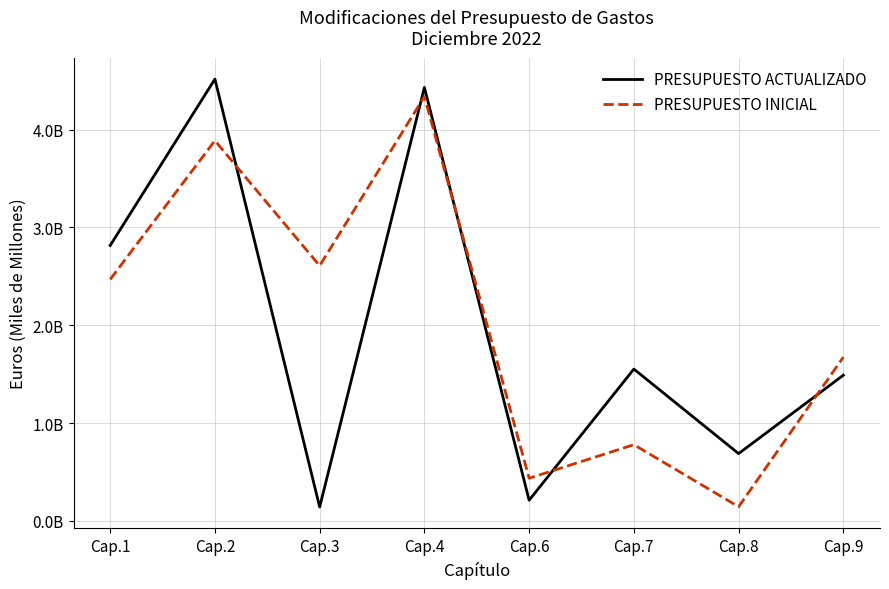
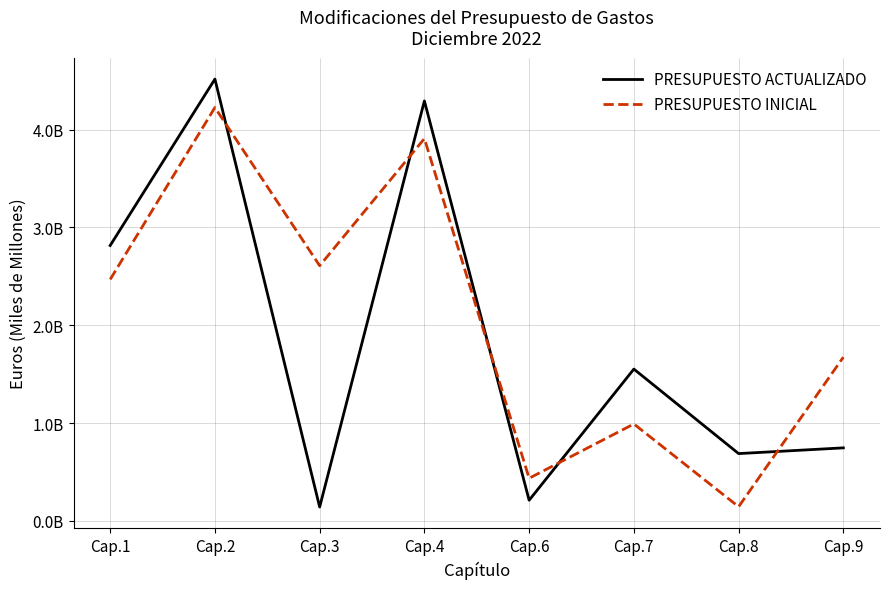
  {
    "PRESUPUESTO ACTUALIZADO": {
      "Cap.1": 2800000000,
      "Cap.2": 4500000000,
      "Cap.3": 100000000,
-     "Cap.4": 4400000000,
+     "Cap.4": 4300000000,
      "Cap.6": 200000000,
      "Cap.7": 1600000000,
      "Cap.8": 700000000,
-     "Cap.9": 1500000000
+     "Cap.9": 700000000
    },
    "PRESUPUESTO INICIAL": {
      "Cap.1": 2500000000,
-     "Cap.2": 3900000000,
+     "Cap.2": 4200000000,
      "Cap.3": 2600000000,
-     "Cap.4": 4300000000,
+     "Cap.4": 3900000000,
      "Cap.6": 400000000,
-     "Cap.7": 800000000,
+     "Cap.7": 1000000000,
      "Cap.8": 100000000,
      "Cap.9": 1700000000
    }
  }
